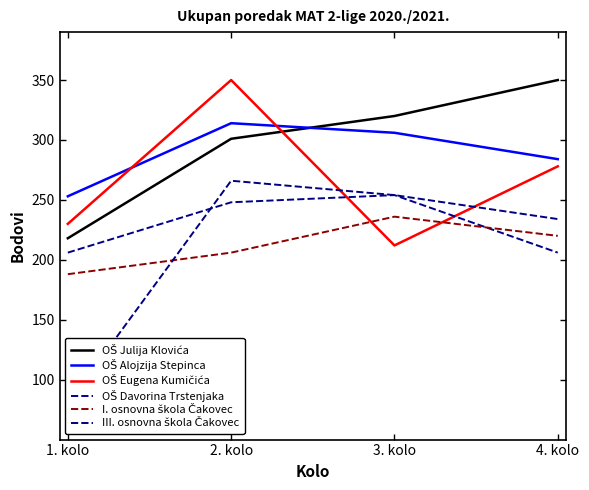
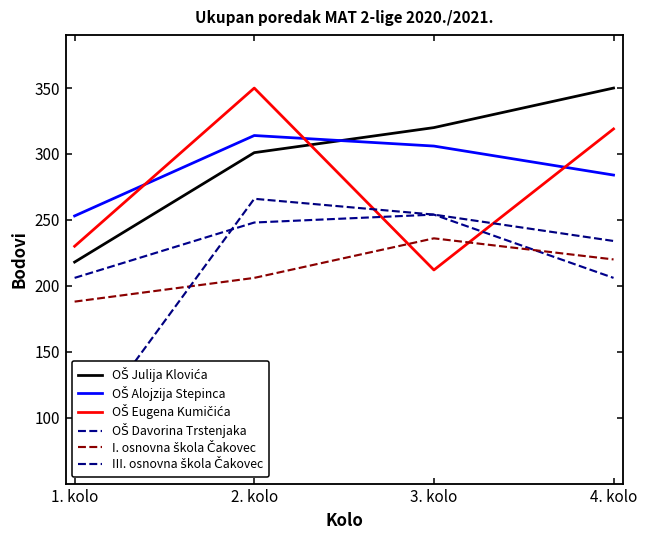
  {
    "OŠ Julija Klovića": {
      "1. kolo": 218,
      "2. kolo": 301,
      "3. kolo": 320,
      "4. kolo": 350
    },
    "OŠ Alojzija Stepinca": {
      "1. kolo": 253,
      "2. kolo": 314,
      "3. kolo": 306,
      "4. kolo": 284
    },
    "OŠ Eugena Kumičića": {
      "1. kolo": 230,
      "2. kolo": 350,
      "3. kolo": 212,
-     "4. kolo": 278
+     "4. kolo": 319
    },
    "I. osnovna škola Čakovec": {
      "1. kolo": 188,
      "2. kolo": 206,
      "3. kolo": 236,
      "4. kolo": 220
    }
  }
